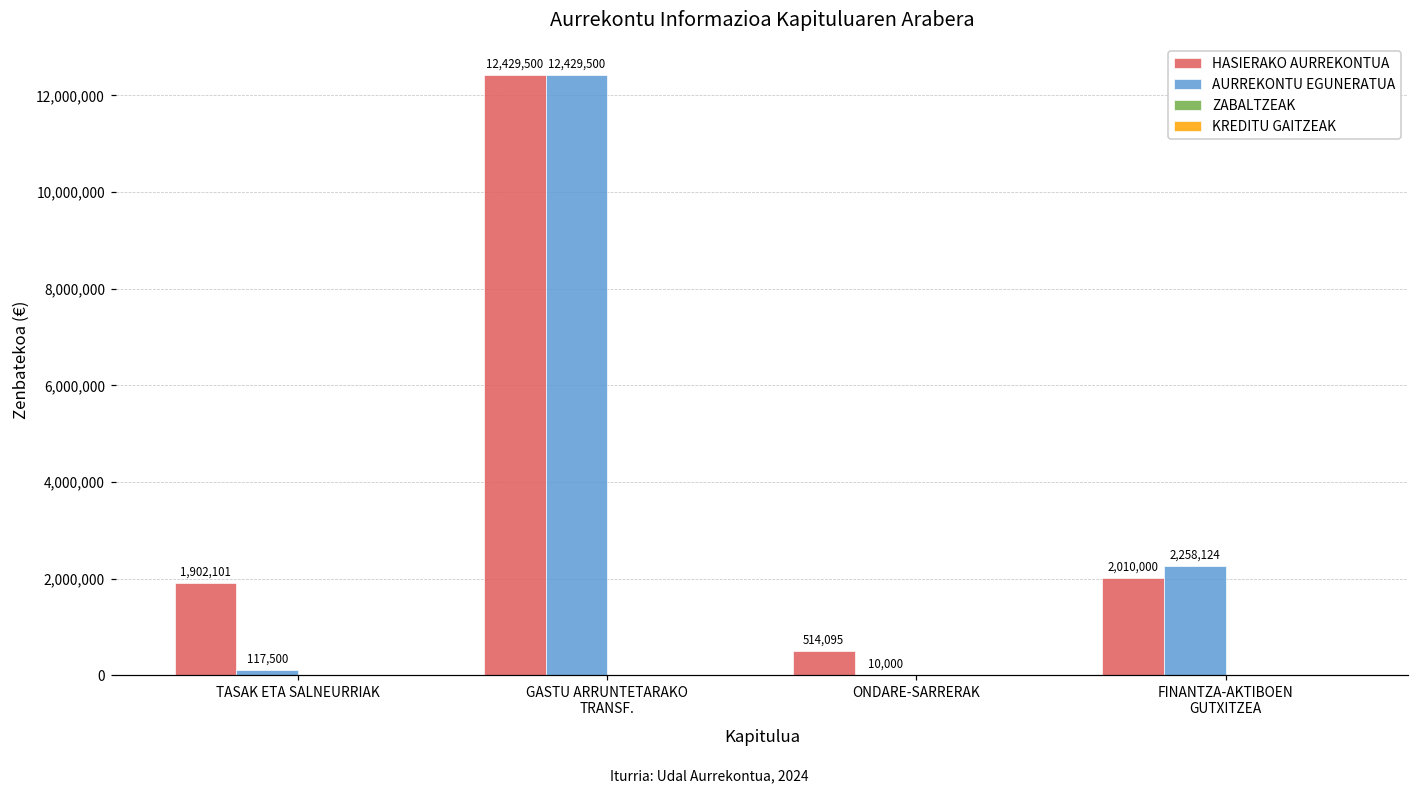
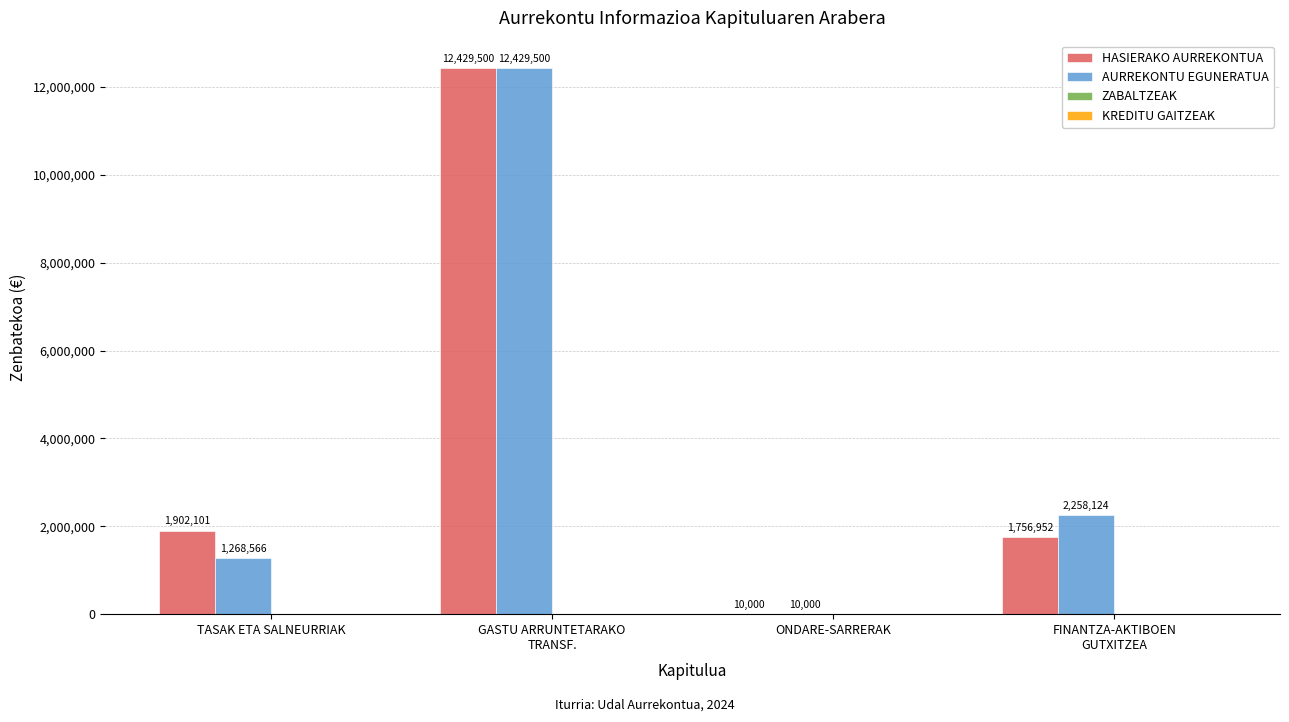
  {
    "HASIERAKO AURREKONTUA": {
      "TASAK ETA SALNEURRIAK": "1,902,101",
      "GASTU ARRUNTETARAKO TRANSF.": "12,429,500",
-     "ONDARE-SARRERAK": "514,095",
-     "FINANTZA-AKTIBOEN GUTXITZEA": "2,010,000"
+     "ONDARE-SARRERAK": "10,000",
+     "FINANTZA-AKTIBOEN GUTXITZEA": "1,756,952"
    },
    "AURREKONTU EGUNERATUA": {
-     "TASAK ETA SALNEURRIAK": "117,500",
+     "TASAK ETA SALNEURRIAK": "1,268,566",
      "GASTU ARRUNTETARAKO TRANSF.": "12,429,500",
      "ONDARE-SARRERAK": "10,000",
      "FINANTZA-AKTIBOEN GUTXITZEA": "2,258,124"
    },
    "ZABALTZEAK": {
      "TASAK ETA SALNEURRIAK": "0",
      "GASTU ARRUNTETARAKO TRANSF.": "0",
      "ONDARE-SARRERAK": "0",
      "FINANTZA-AKTIBOEN GUTXITZEA": "0"
    },
    "KREDITU GAITZEAK": {
      "TASAK ETA SALNEURRIAK": "0",
      "GASTU ARRUNTETARAKO TRANSF.": "0",
      "ONDARE-SARRERAK": "0",
      "FINANTZA-AKTIBOEN GUTXITZEA": "0"
    }
  }
